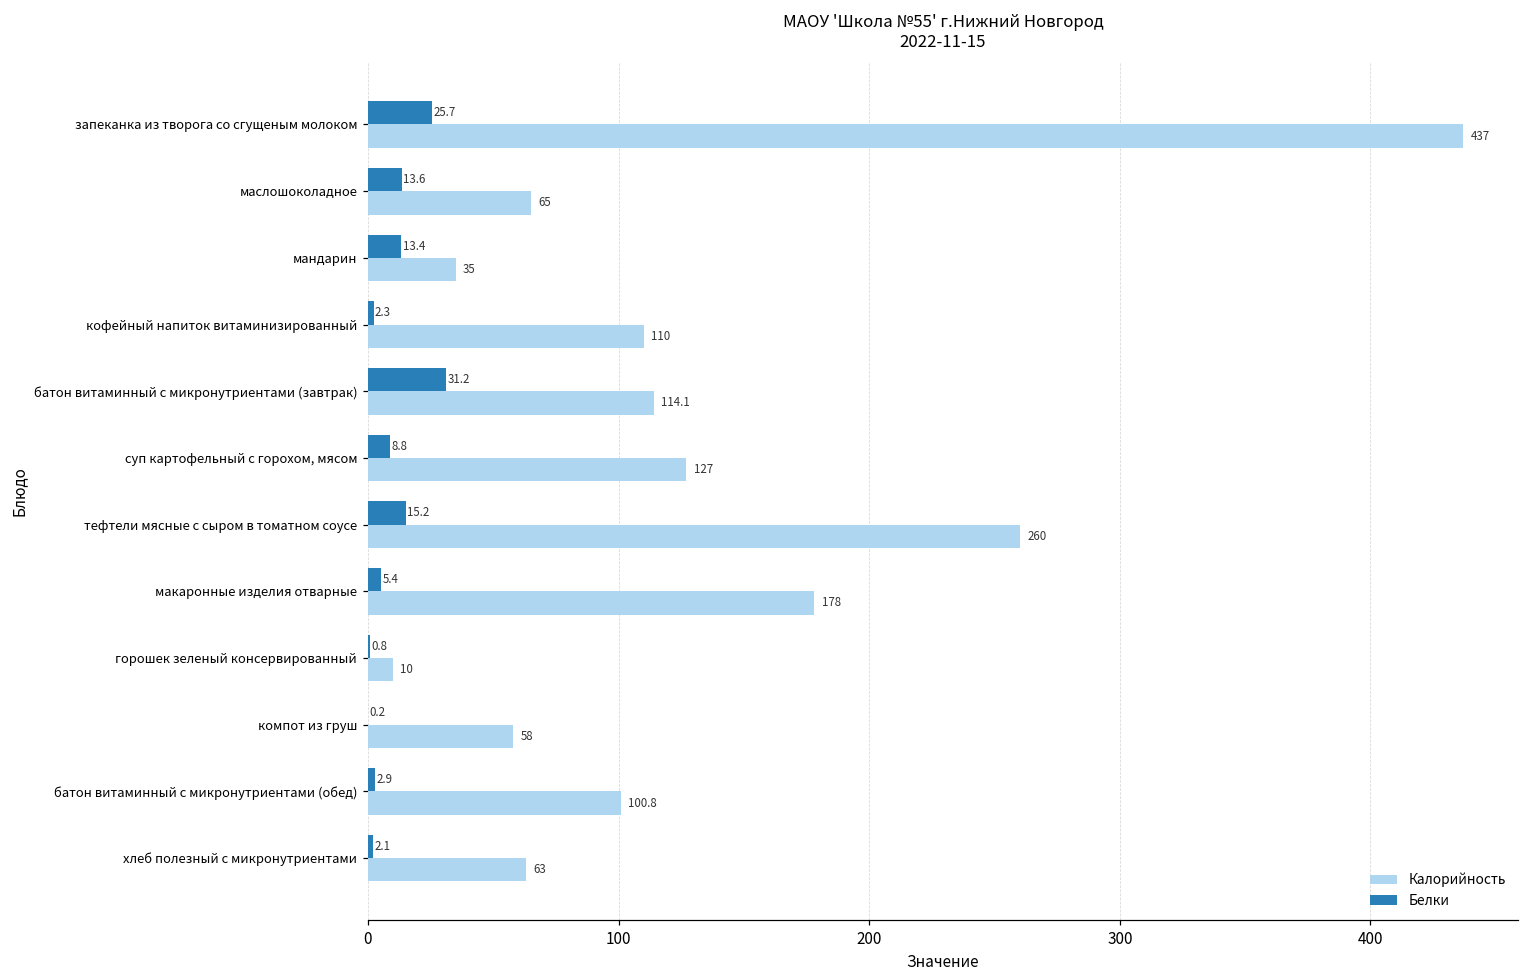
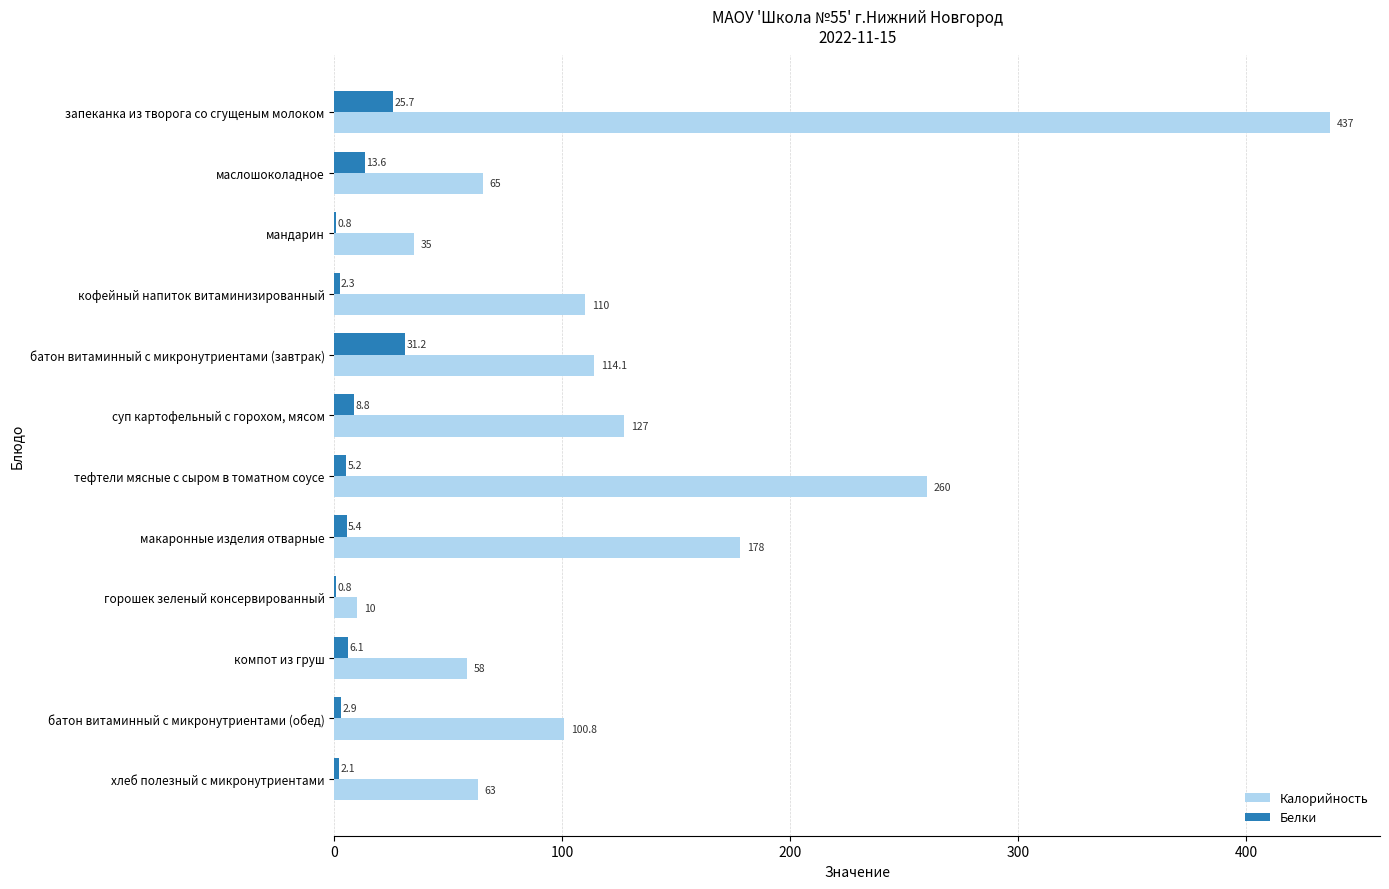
  {
    "Калорийность": {
      "запеканка из творога со сгущеным молоком": 437,
      "маслошоколадное": 65,
      "мандарин": 35,
      "кофейный напиток витаминизированный": 110,
      "батон витаминный с микронутриентами (завтрак)": 114.1,
      "суп картофельный с горохом, мясом": 127,
      "тефтели мясные с сыром в томатном соусе": 260,
      "макаронные изделия отварные": 178,
      "горошек зеленый консервированный": 10,
      "компот из груш": 58,
      "батон витаминный с микронутриентами (обед)": 100.8,
      "хлеб полезный с микронутриентами": 63
    },
    "Белки": {
      "запеканка из творога со сгущеным молоком": 25.7,
      "маслошоколадное": 13.6,
-     "мандарин": 13.4,
+     "мандарин": 0.8,
      "кофейный напиток витаминизированный": 2.3,
      "батон витаминный с микронутриентами (завтрак)": 31.2,
      "суп картофельный с горохом, мясом": 8.8,
-     "тефтели мясные с сыром в томатном соусе": 15.2,
+     "тефтели мясные с сыром в томатном соусе": 5.2,
      "макаронные изделия отварные": 5.4,
      "горошек зеленый консервированный": 0.8,
-     "компот из груш": 0.2,
+     "компот из груш": 6.1,
      "батон витаминный с микронутриентами (обед)": 2.9,
      "хлеб полезный с микронутриентами": 2.1
    }
  }
